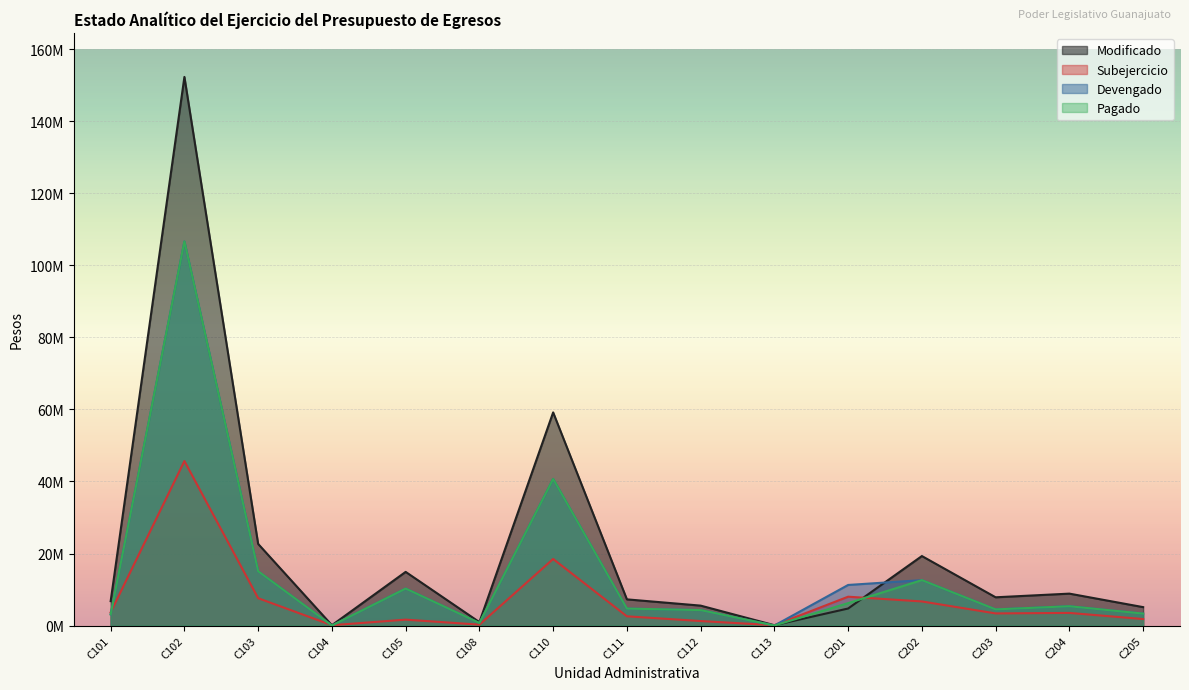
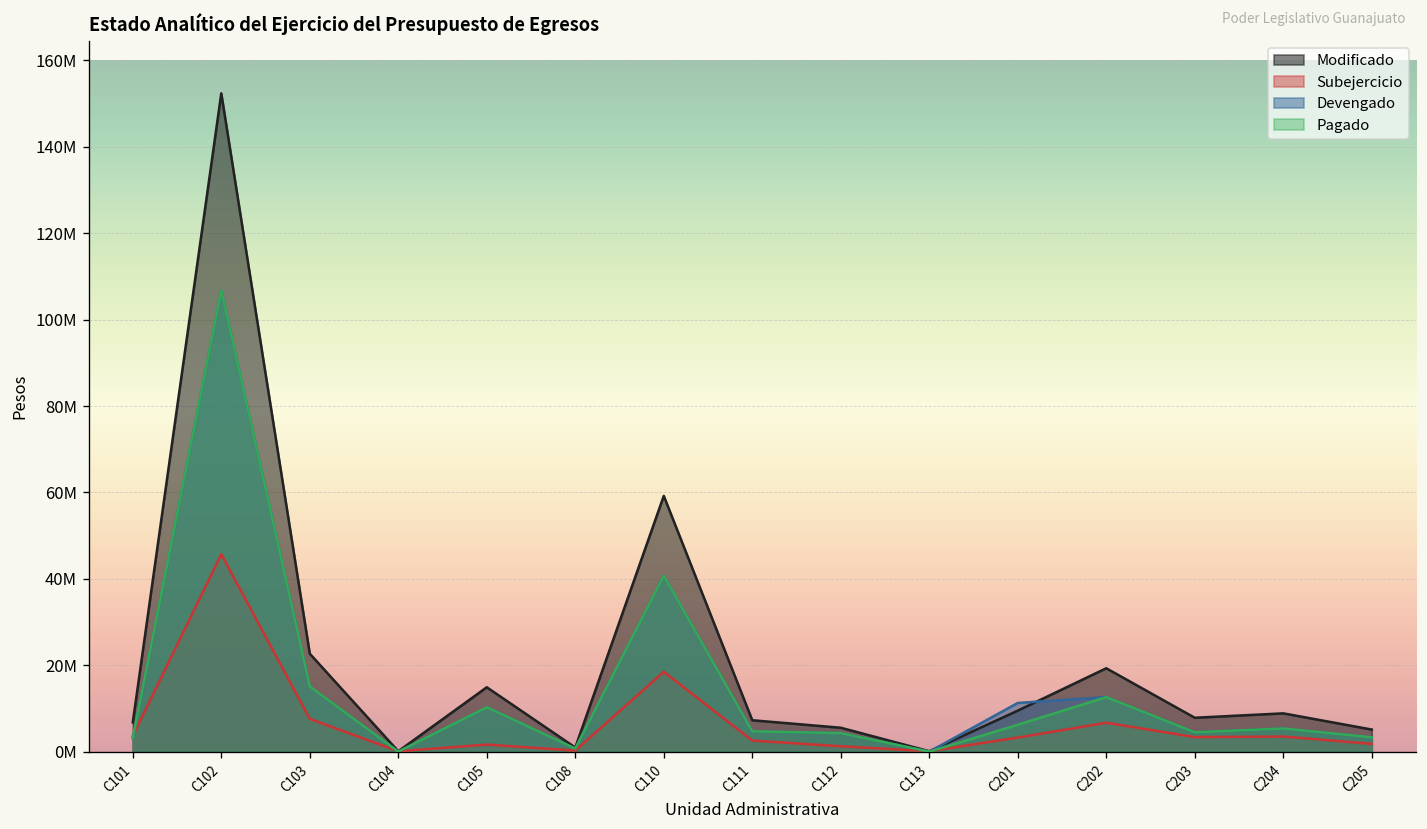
  {
    "Modificado": {
      "C101": 7000000,
      "C102": 152000000,
      "C103": 23000000,
      "C105": 15000000,
      "C110": 59000000,
      "C111": 7000000,
      "C112": 6000000,
-     "C201": 5000000,
+     "C201": 9000000,
      "C202": 19000000,
      "C203": 8000000,
      "C204": 9000000,
      "C205": 5000000
    },
    "Subejercicio": {
      "C102": 46000000,
      "C103": 8000000,
      "C105": 2000000,
      "C110": 18000000,
      "C111": 3000000,
      "C112": 1000000,
-     "C201": 8000000,
+     "C201": 3000000,
      "C202": 7000000,
      "C203": 3000000,
      "C204": 4000000,
      "C205": 2000000
    },
    "Devengado": {
      "C201": 11000000
    },
    "Pagado": {
      "C201": 6000000
    }
  }
